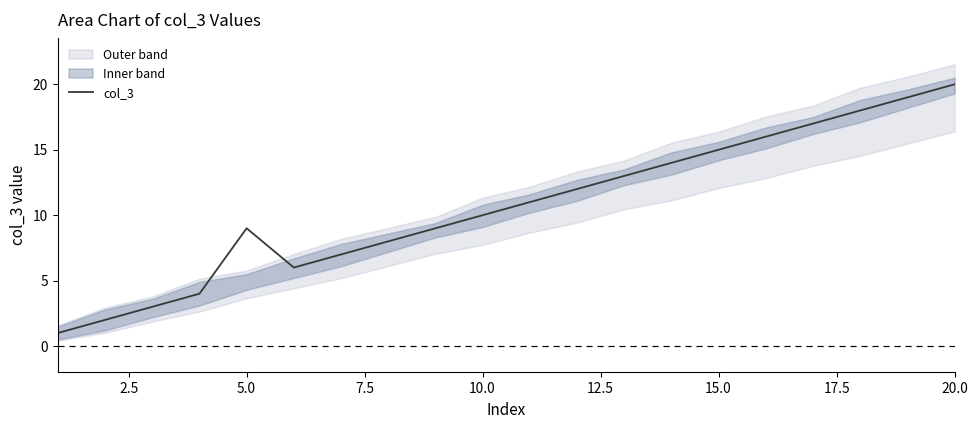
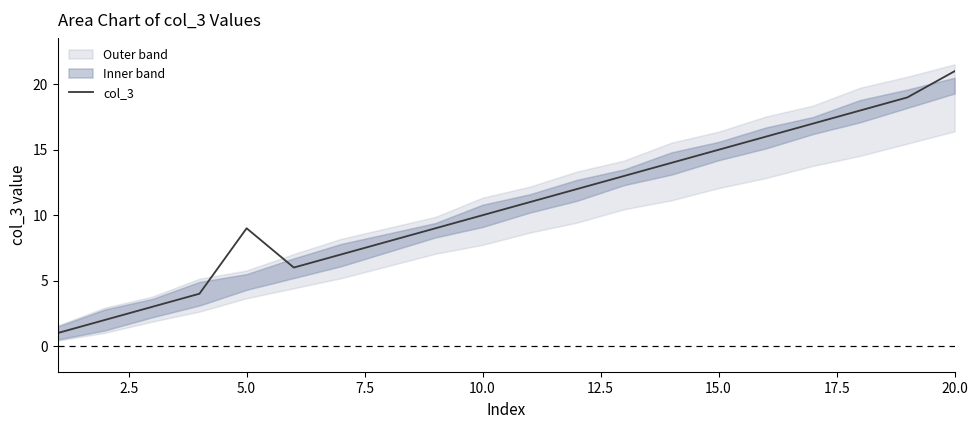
  {
    "col_3": {
      "5.0": 9,
      "10.0": 10,
      "15.0": 15,
-     "20.0": 20
+     "20.0": 21
    }
  }
